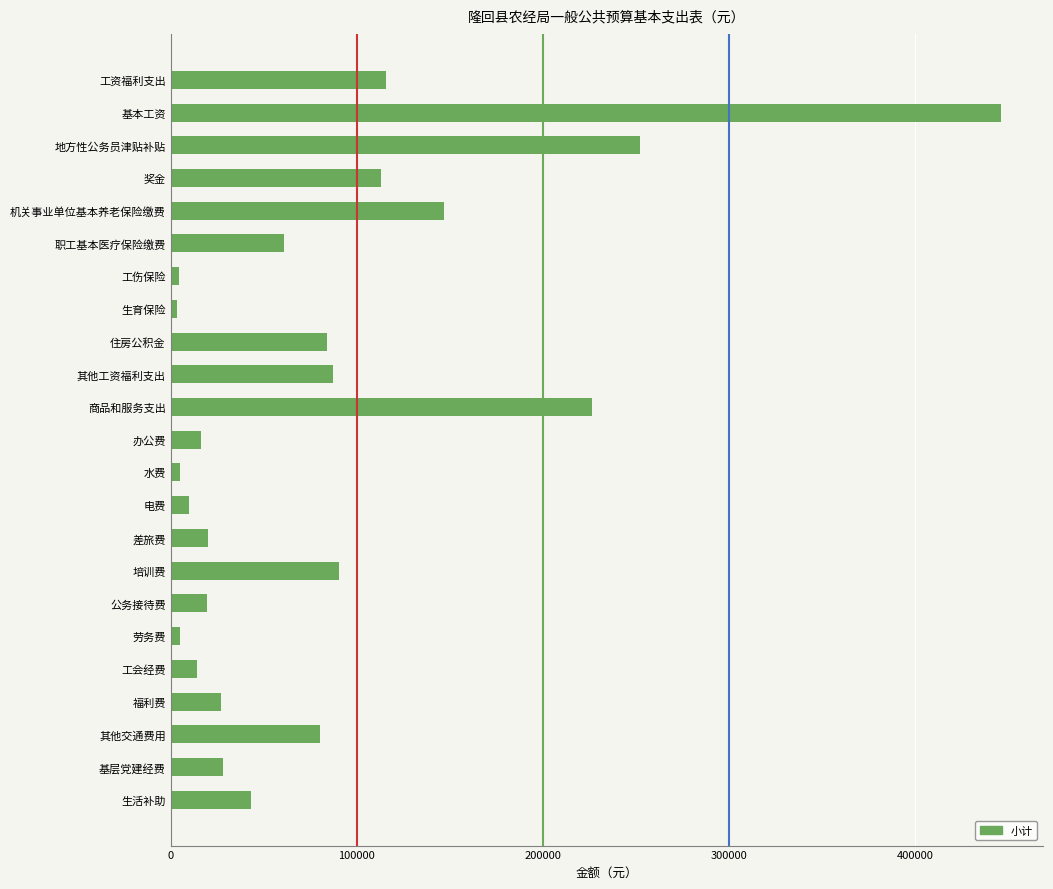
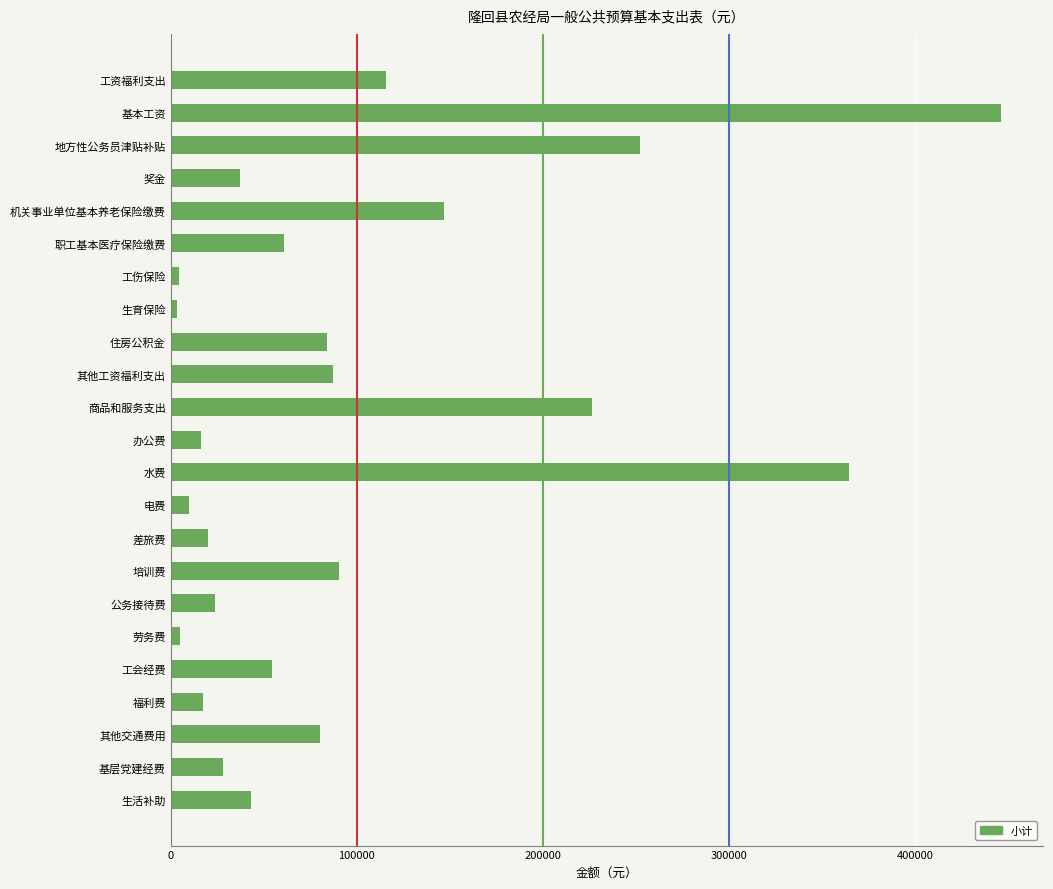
  {
    "工资福利支出": 115000,
    "基本工资": 446000,
    "地方性公务员津贴补贴": 252000,
-   "奖金": 113000,
+   "奖金": 37000,
    "机关事业单位基本养老保险缴费": 147000,
    "职工基本医疗保险缴费": 61000,
    "工伤保险": 5000,
    "生育保险": 3000,
    "住房公积金": 84000,
    "其他工资福利支出": 87000,
    "商品和服务支出": 227000,
    "办公费": 16000,
-   "水费": 5000,
+   "水费": 365000,
    "电费": 10000,
    "差旅费": 20000,
    "培训费": 91000,
-   "公务接待费": 19000,
+   "公务接待费": 24000,
    "劳务费": 5000,
-   "工会经费": 14000,
-   "福利费": 27000,
+   "工会经费": 55000,
+   "福利费": 17000,
    "其他交通费用": 80000,
    "基层党建经费": 28000,
    "生活补助": 43000
  }
